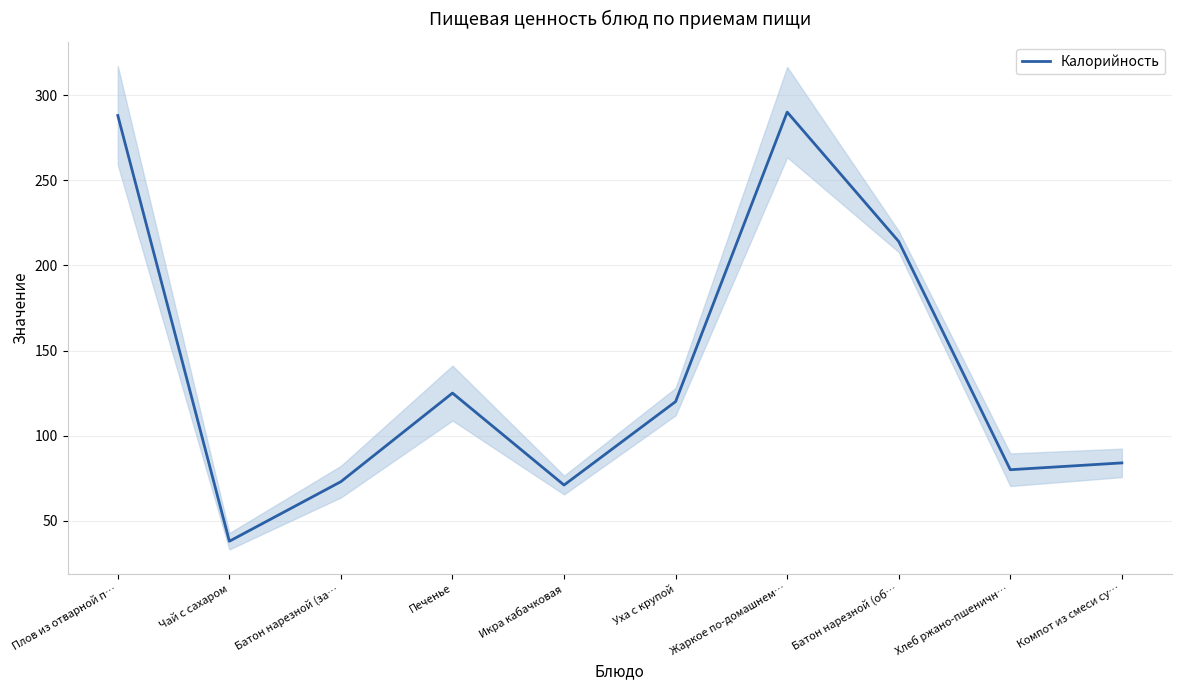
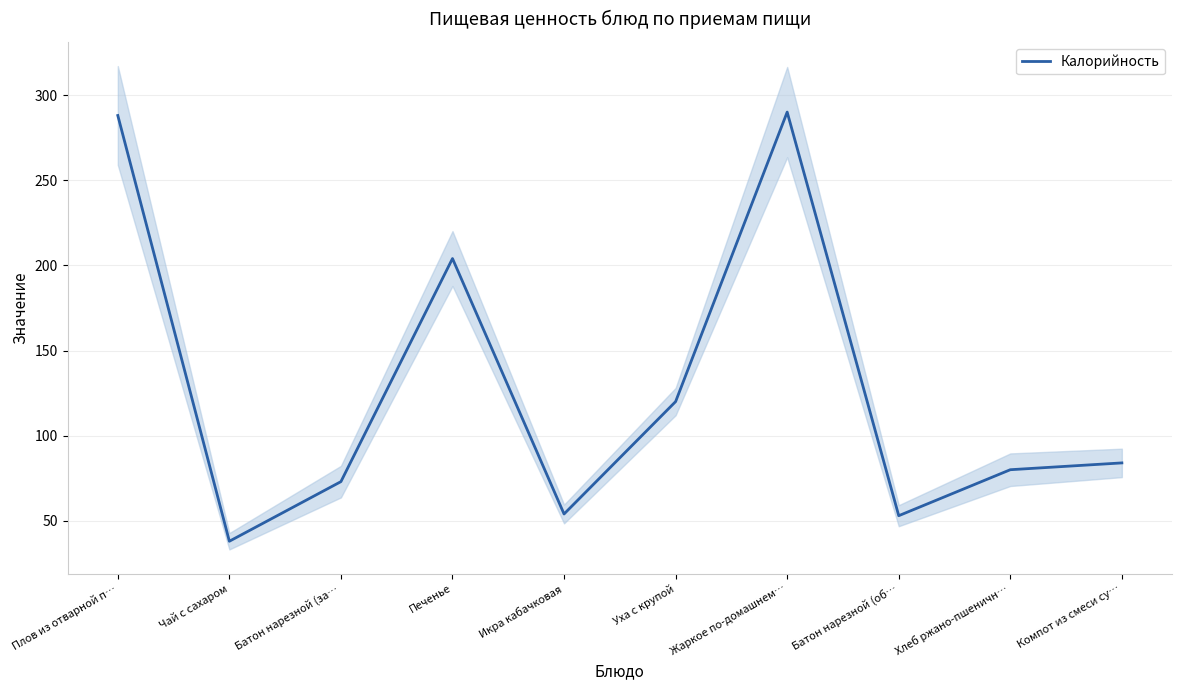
  {
    "Калорийность": {
      "Плов из отварной п…": 288,
      "Чай с сахаром": 38,
      "Батон нарезной (за…": 73,
-     "Печенье": 125,
-     "Икра кабачковая": 71,
+     "Печенье": 204,
+     "Икра кабачковая": 54,
      "Уха с крупой": 120,
      "Жаркое по-домашнем…": 290,
-     "Батон нарезной (об…": 214,
+     "Батон нарезной (об…": 53,
      "Хлеб ржано-пшеничн…": 80,
      "Компот из смеси су…": 84
    }
  }
